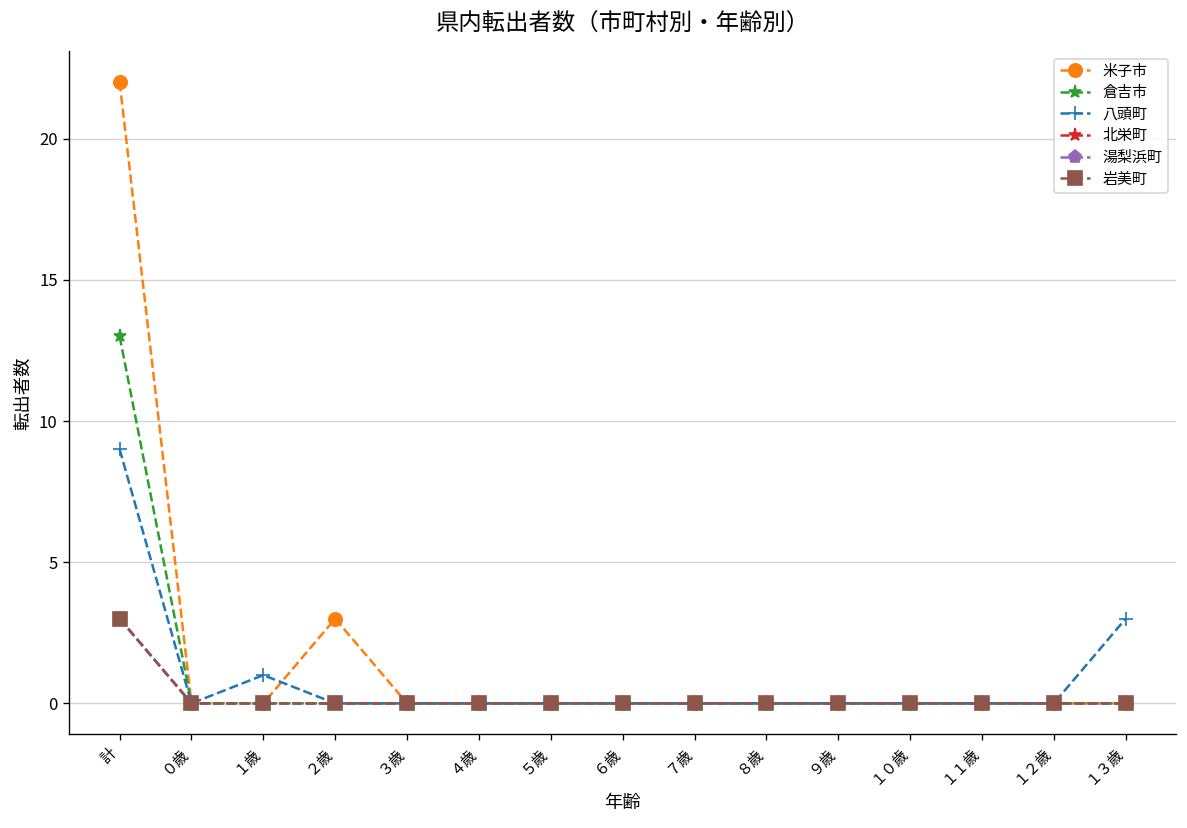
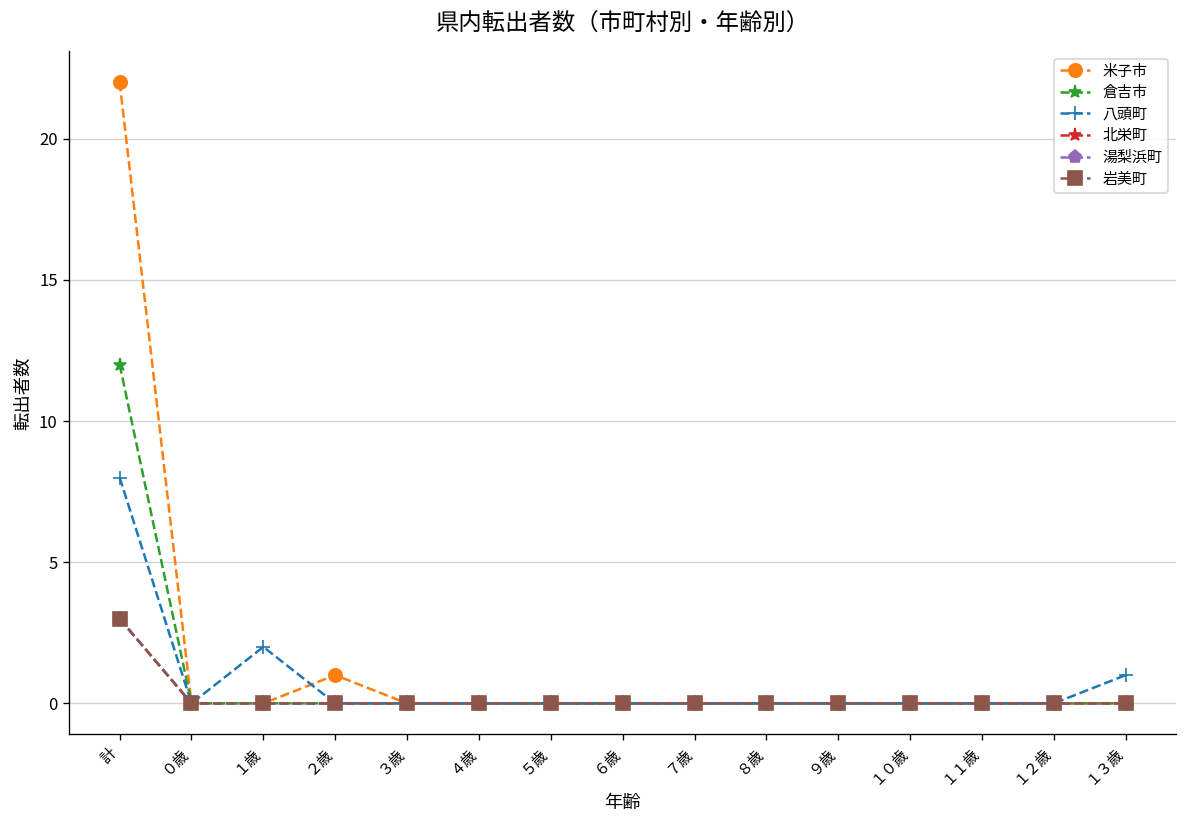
  {
    "米子市": {
      "計": 22,
-     "２歳": 3
+     "２歳": 1
    },
    "倉吉市": {
-     "計": 13
+     "計": 12
    },
    "八頭町": {
-     "計": 9,
-     "１歳": 1,
-     "１３歳": 3
+     "計": 8,
+     "１歳": 2,
+     "１３歳": 1
    },
    "岩美町": {
      "計": 3
    }
  }
